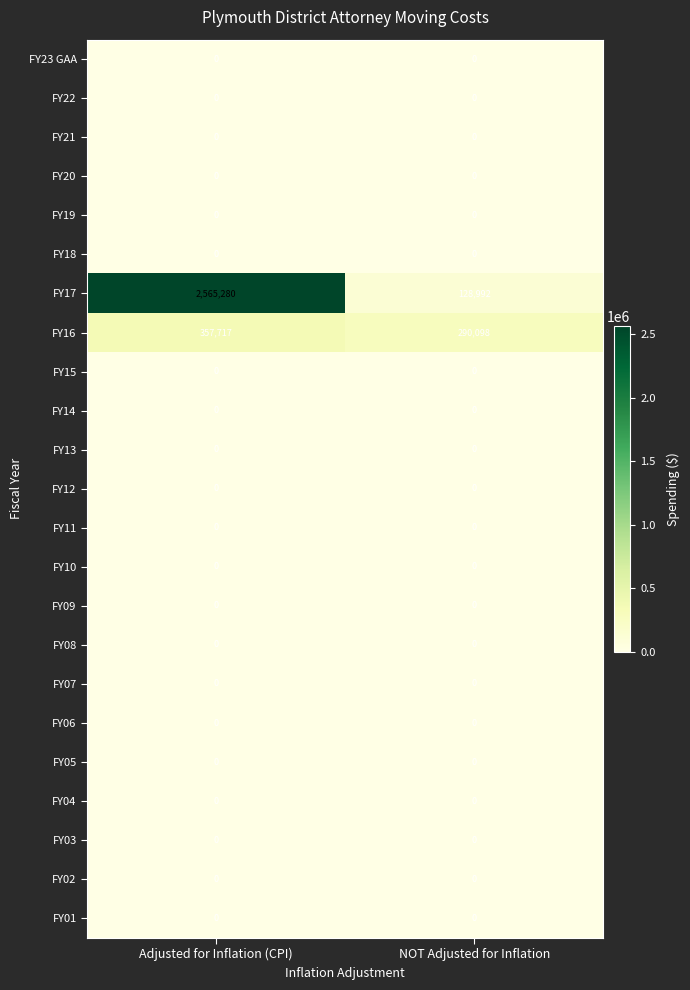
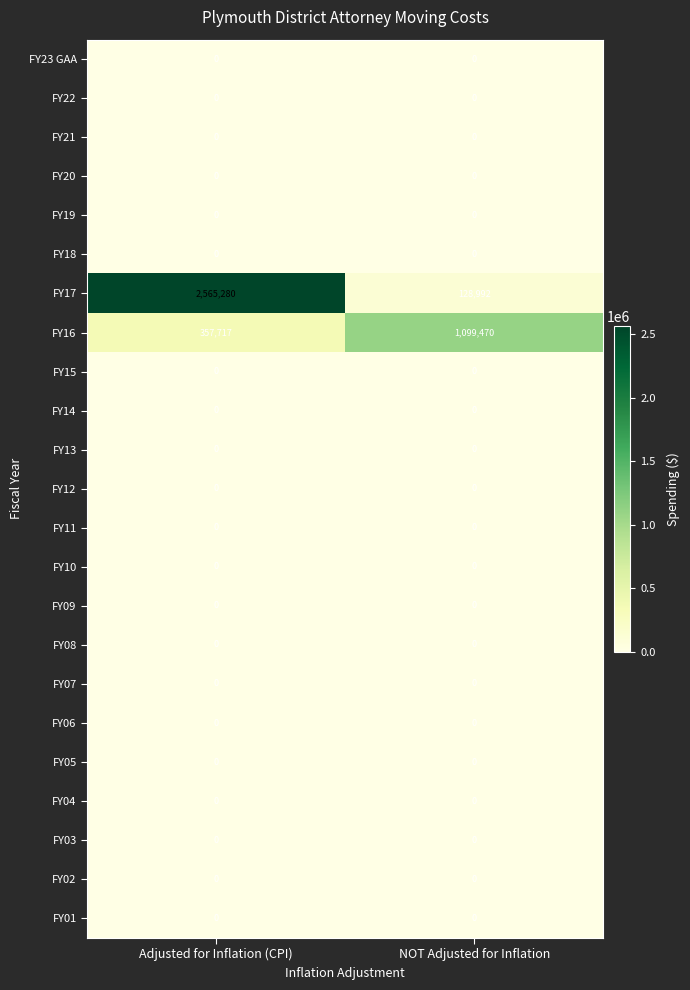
  {
    "FY17": {
      "Adjusted for Inflation (CPI)": "2,565,280"
    },
    "FY16": {
      "Adjusted for Inflation (CPI)": "357,717",
-     "NOT Adjusted for Inflation": "290,098"
+     "NOT Adjusted for Inflation": "1,099,470"
    }
  }
